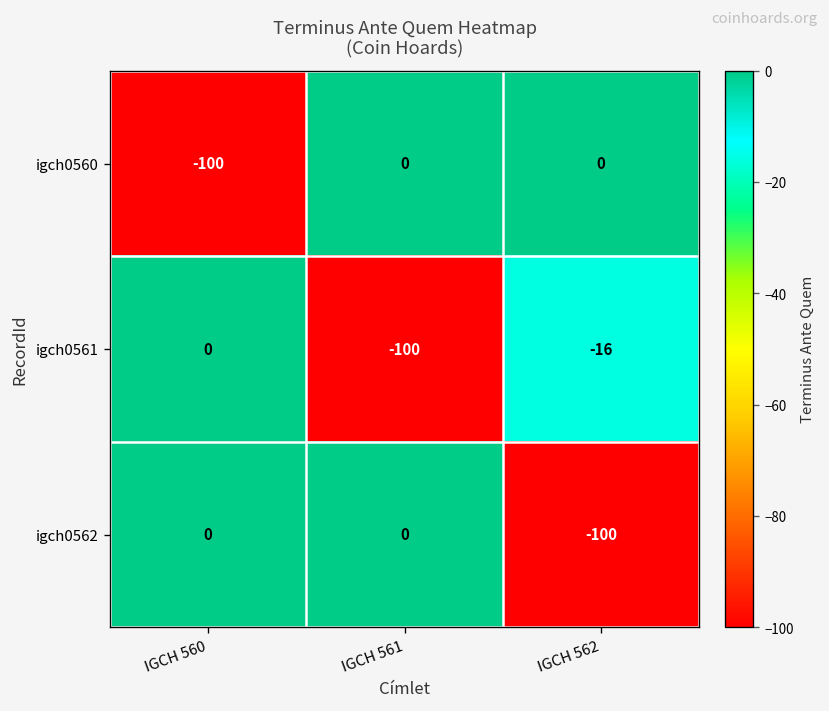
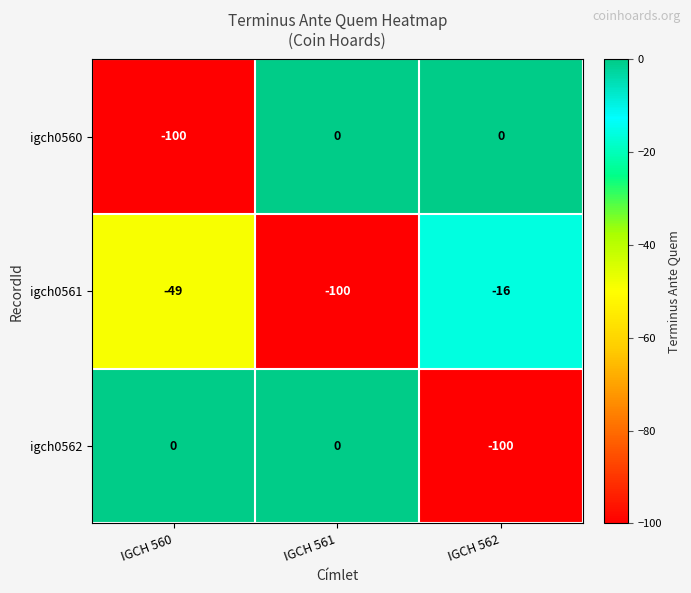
  {
    "igch0560": {
      "IGCH 560": -100,
      "IGCH 561": 0,
      "IGCH 562": 0
    },
    "igch0561": {
-     "IGCH 560": 0,
+     "IGCH 560": -49,
      "IGCH 561": -100,
      "IGCH 562": -16
    },
    "igch0562": {
      "IGCH 560": 0,
      "IGCH 561": 0,
      "IGCH 562": -100
    }
  }
